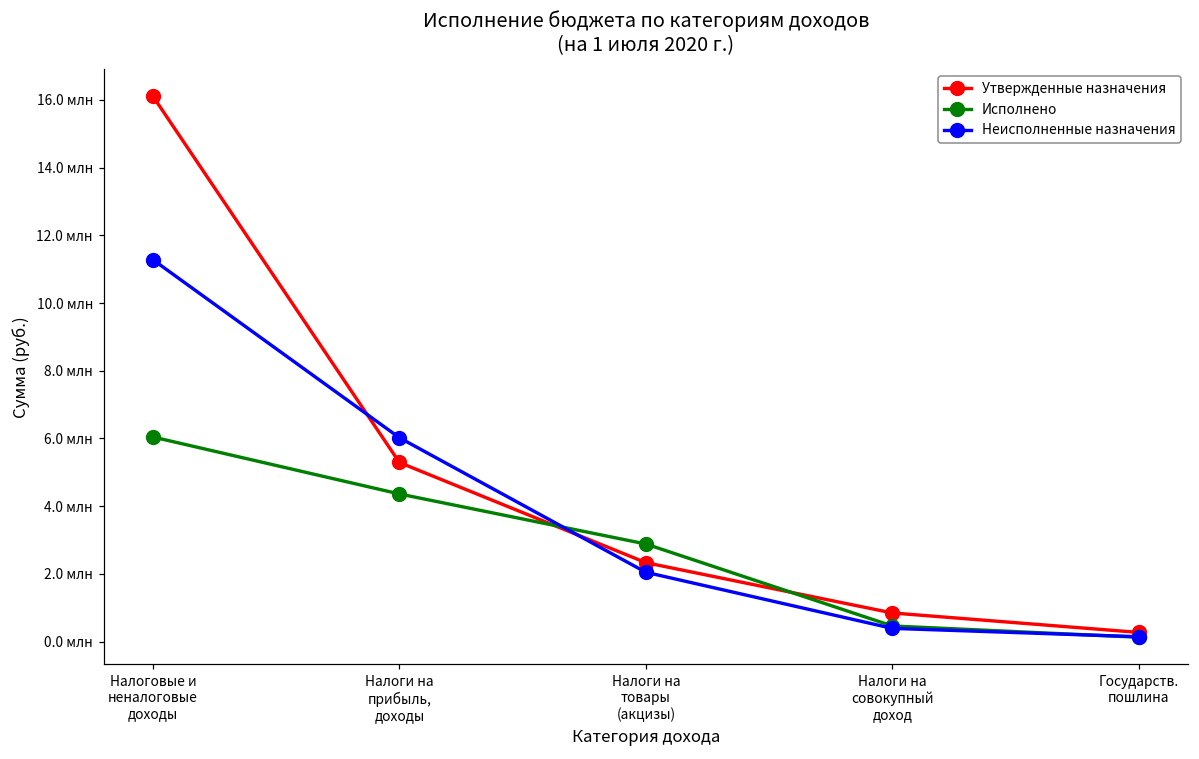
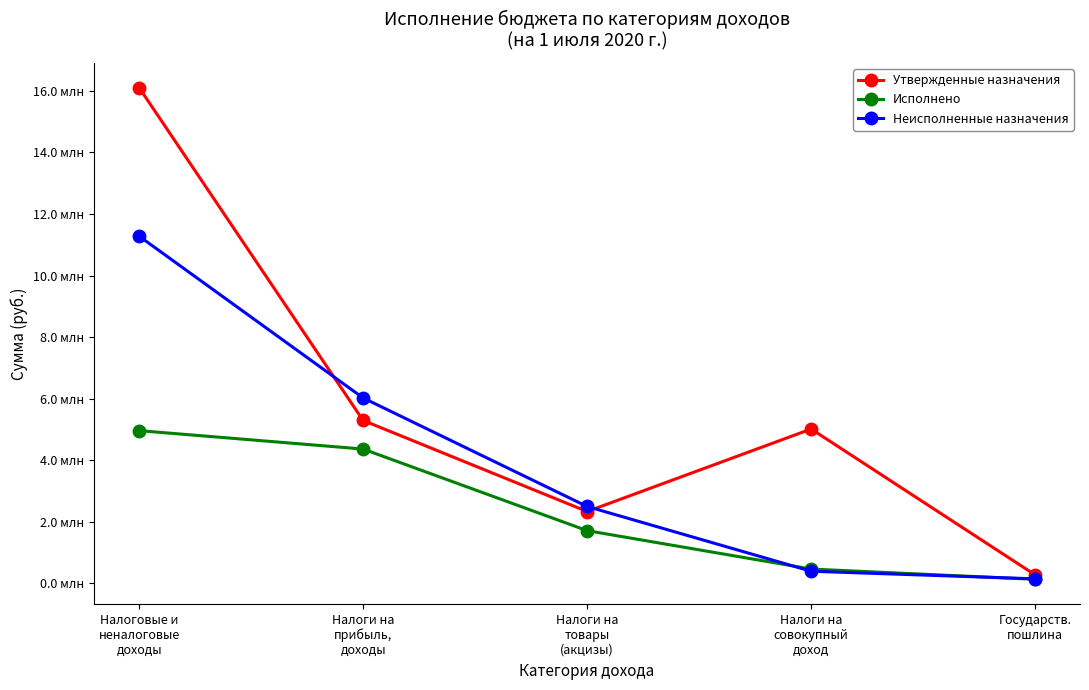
  {
    "Утвержденные назначения": {
      "Налоговые и неналоговые доходы": "16.1 млн",
      "Налоги на прибыль, доходы": "5.3 млн",
      "Налоги на товары (акцизы)": "2.3 млн",
-     "Налоги на совокупный доход": "0.8 млн",
+     "Налоги на совокупный доход": "5.0 млн",
      "Государств. пошлина": "0.3 млн"
    },
    "Исполнено": {
-     "Налоговые и неналоговые доходы": "6.0 млн",
+     "Налоговые и неналоговые доходы": "5.0 млн",
      "Налоги на прибыль, доходы": "4.4 млн",
-     "Налоги на товары (акцизы)": "2.9 млн"
+     "Налоги на товары (акцизы)": "1.7 млн"
    },
    "Неисполненные назначения": {
      "Налоговые и неналоговые доходы": "11.3 млн",
      "Налоги на прибыль, доходы": "6.0 млн",
-     "Налоги на товары (акцизы)": "2.0 млн"
+     "Налоги на товары (акцизы)": "2.5 млн"
    }
  }
